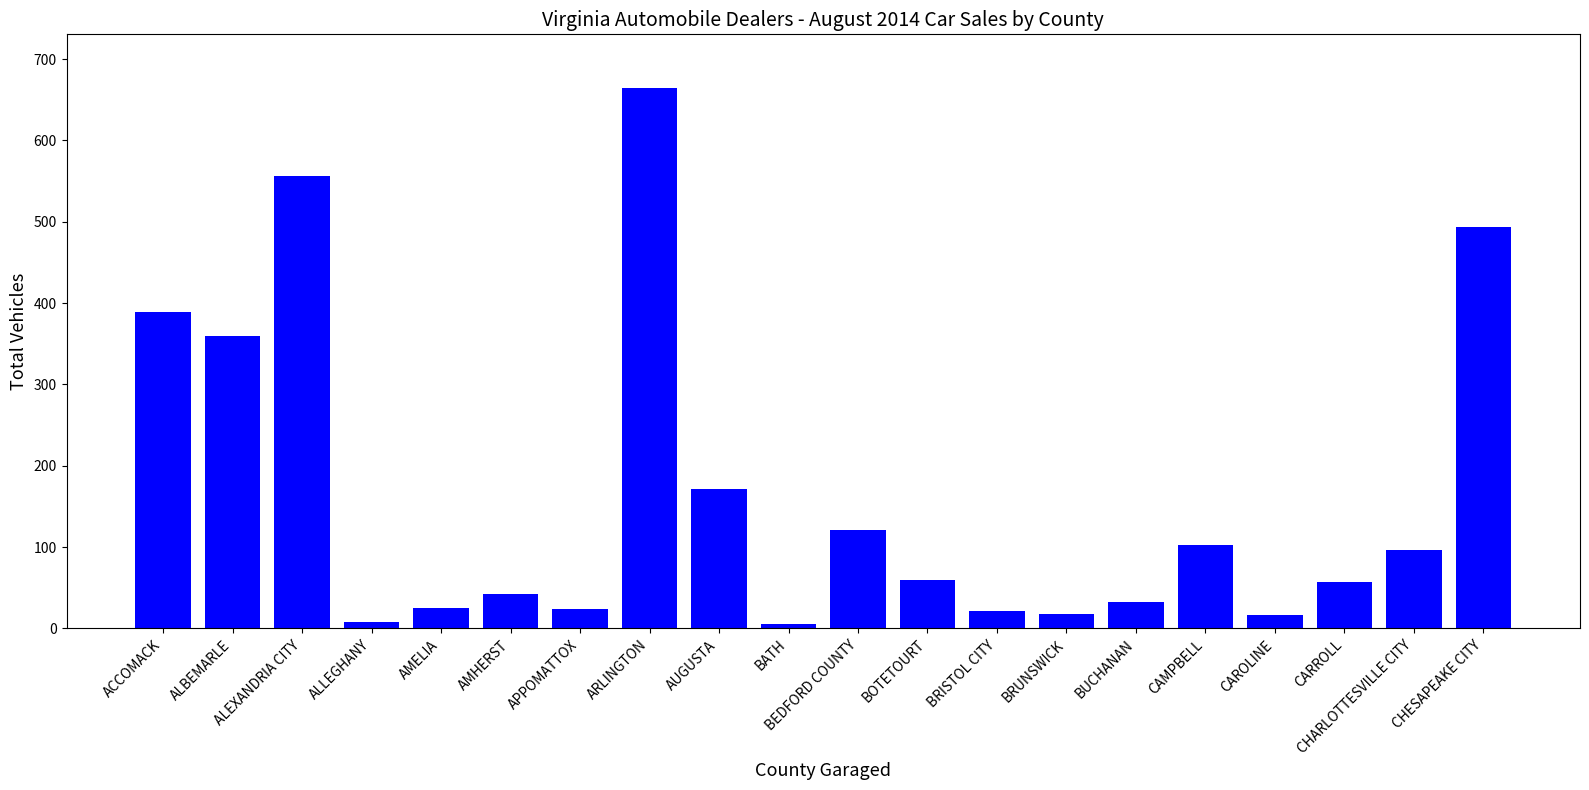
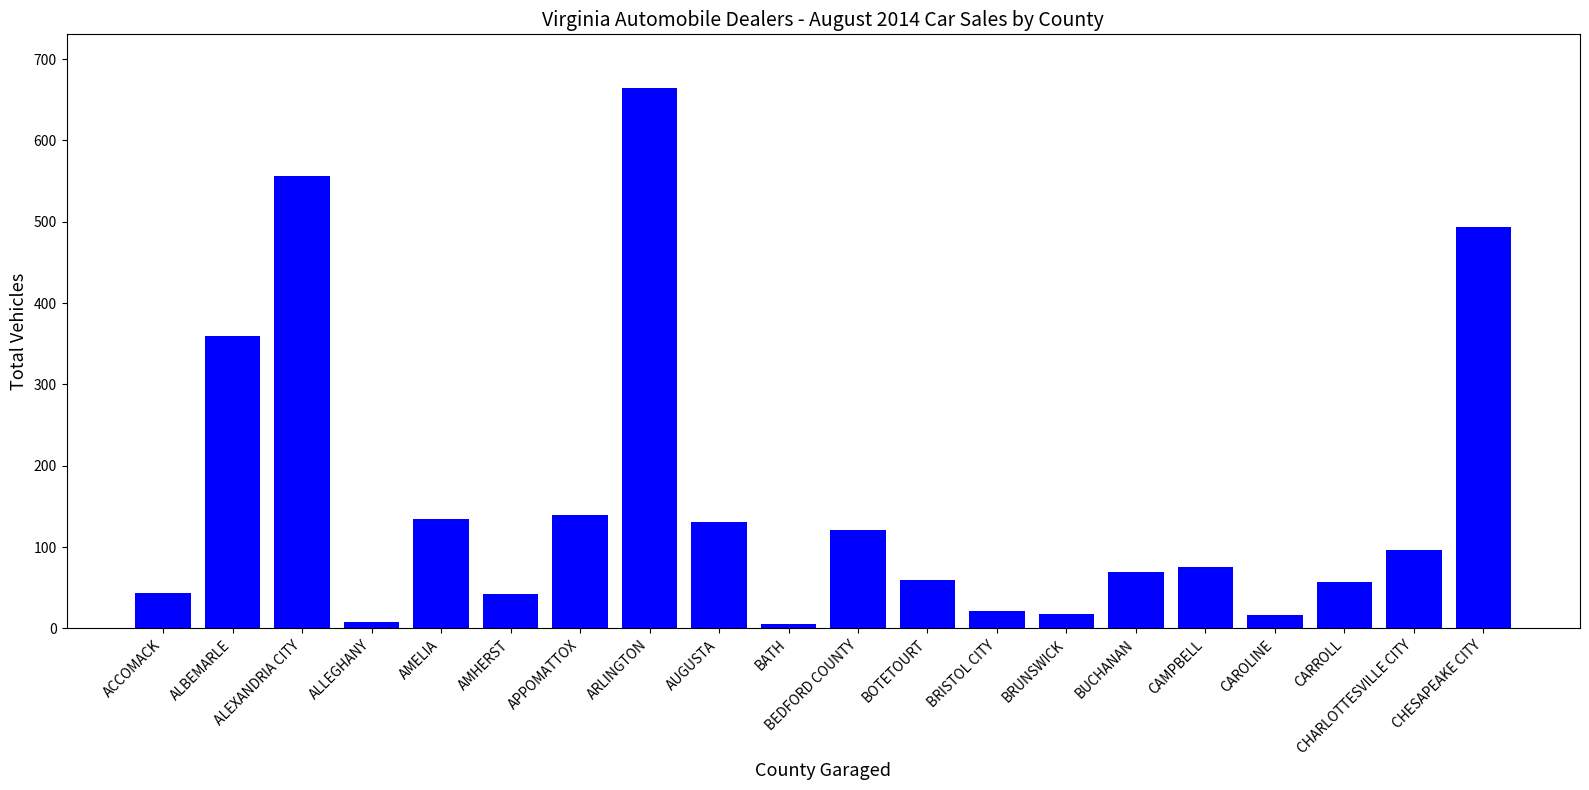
  {
-   "ACCOMACK": 390,
+   "ACCOMACK": 40,
    "ALBEMARLE": 360,
    "ALEXANDRIA CITY": 560,
    "ALLEGHANY": 10,
-   "AMELIA": 30,
+   "AMELIA": 130,
    "AMHERST": 40,
-   "APPOMATTOX": 20,
+   "APPOMATTOX": 140,
    "ARLINGTON": 660,
-   "AUGUSTA": 170,
+   "AUGUSTA": 130,
    "BATH": 10,
    "BEDFORD COUNTY": 120,
    "BOTETOURT": 60,
    "BRISTOL CITY": 20,
    "BRUNSWICK": 20,
-   "BUCHANAN": 30,
-   "CAMPBELL": 100,
+   "BUCHANAN": 70,
+   "CAMPBELL": 80,
    "CAROLINE": 20,
    "CARROLL": 60,
    "CHARLOTTESVILLE CITY": 100,
    "CHESAPEAKE CITY": 490
  }
